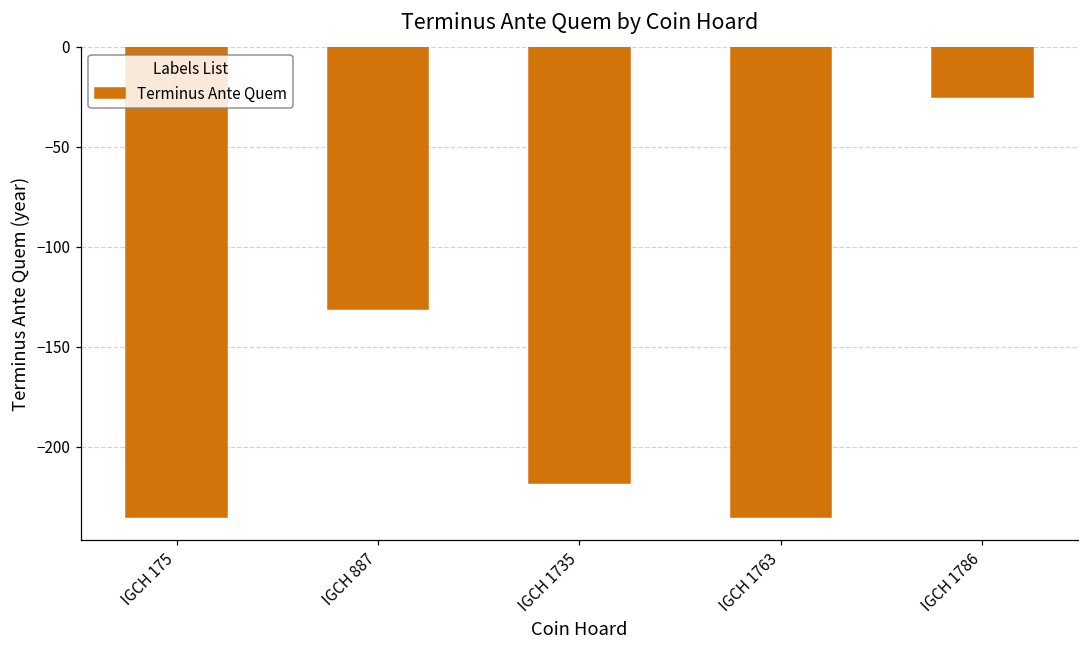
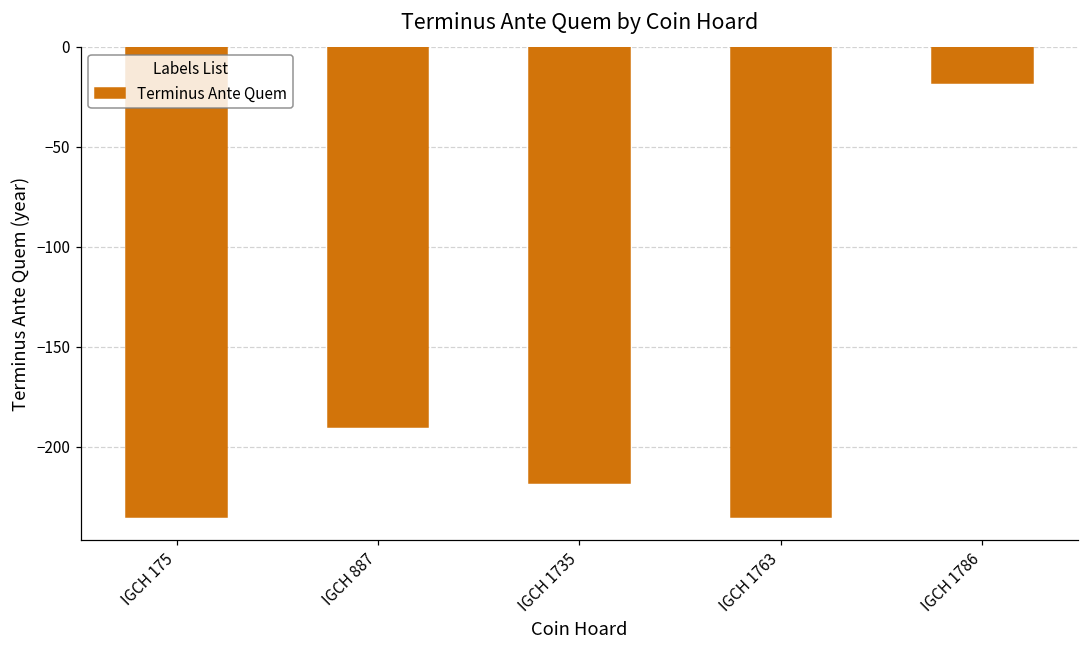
  {
    "IGCH 175": -235,
-   "IGCH 887": -131,
+   "IGCH 887": -190,
    "IGCH 1735": -218,
    "IGCH 1763": -235,
-   "IGCH 1786": -25
+   "IGCH 1786": -18
  }
